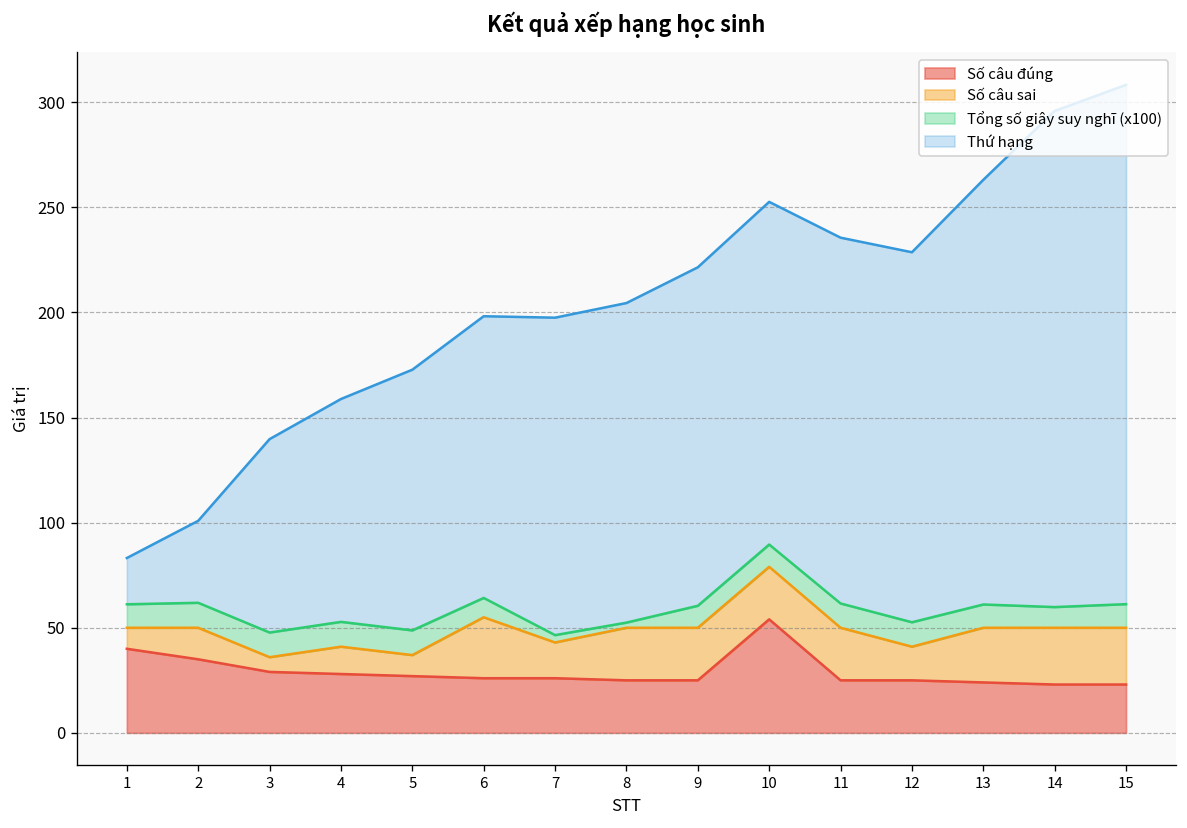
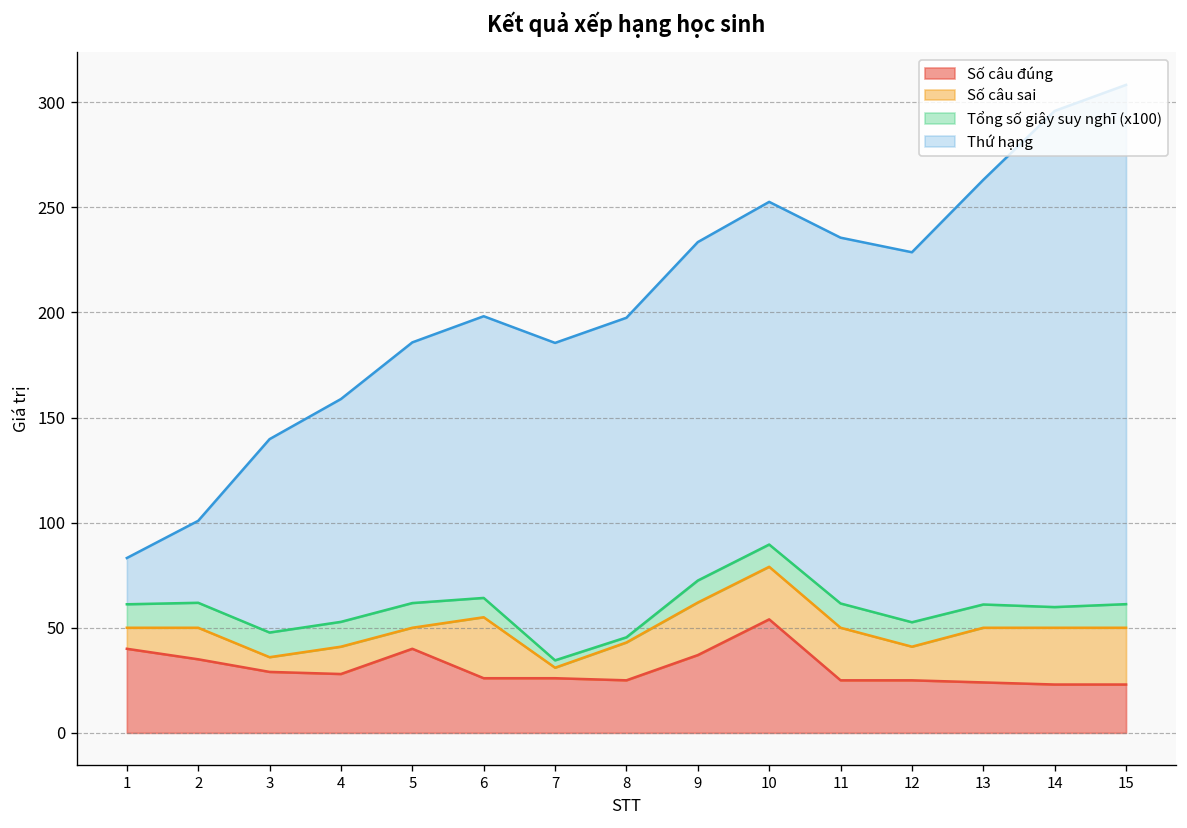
  {
    "Số câu đúng": {
      "1": 40,
      "2": 35,
      "3": 29,
      "4": 28,
-     "5": 27,
+     "5": 40,
      "6": 26,
      "7": 26,
      "8": 25,
-     "9": 25,
+     "9": 37,
      "10": 54,
      "11": 25,
      "12": 25,
      "13": 24,
      "14": 23,
      "15": 23
    },
    "Số câu sai": {
      "1": 10,
      "2": 15,
      "3": 7,
      "4": 13,
      "5": 10,
      "6": 29,
-     "7": 17,
-     "8": 25,
+     "7": 5,
+     "8": 18,
      "9": 25,
      "10": 25,
      "11": 25,
      "12": 16,
      "13": 26,
      "14": 27,
      "15": 27
    },
    "Tổng số giây suy nghĩ (x100)": {
      "1": 11,
      "2": 12,
      "3": 12,
      "4": 12,
      "5": 12,
      "6": 9,
      "7": 4,
      "8": 2,
      "9": 10,
      "10": 11,
      "11": 12,
      "12": 12,
      "13": 11,
      "14": 10,
      "15": 11
    },
    "Thứ hạng": {
      "1": 22,
      "2": 39,
      "3": 92,
      "4": 106,
      "5": 124,
      "6": 134,
      "7": 151,
      "8": 152,
      "9": 161,
      "10": 163,
      "11": 174,
      "12": 176,
      "13": 202
    }
  }
